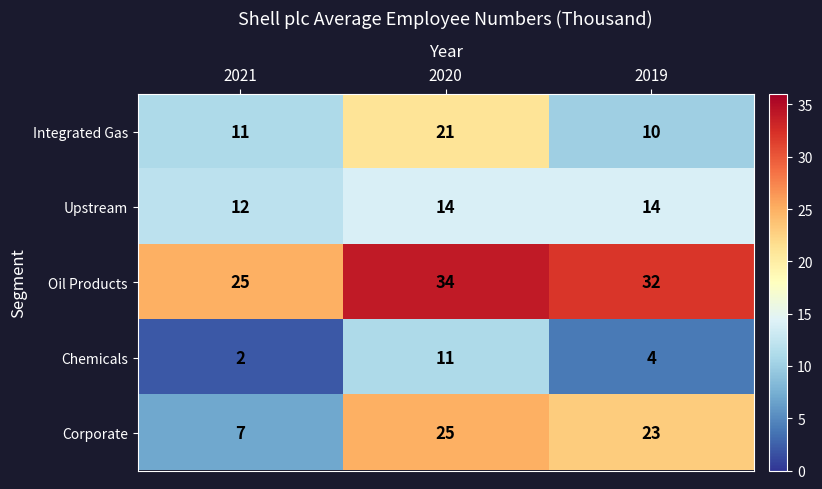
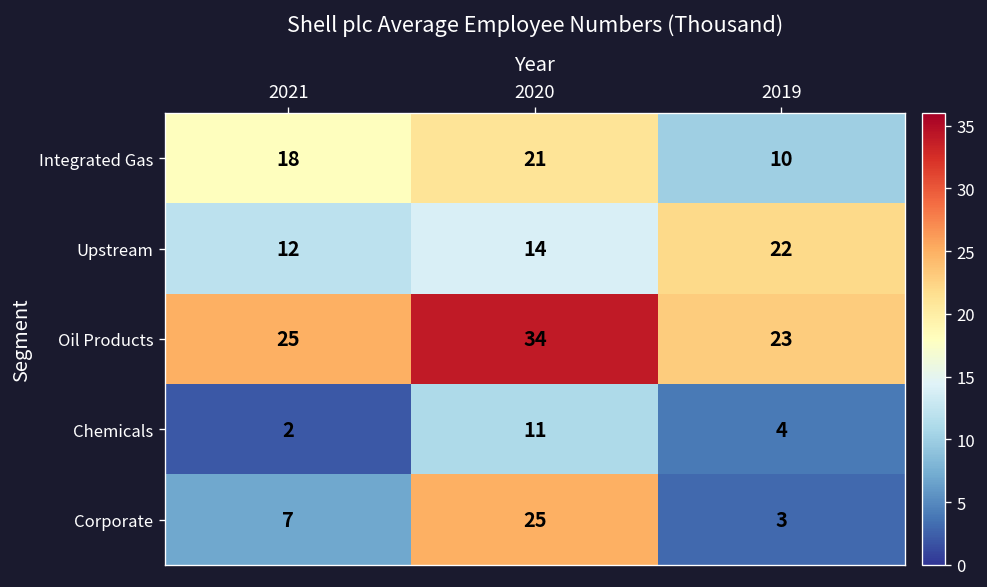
  {
    "Integrated Gas": {
-     "2021": 11,
+     "2021": 18,
      "2020": 21,
      "2019": 10
    },
    "Upstream": {
      "2021": 12,
      "2020": 14,
-     "2019": 14
+     "2019": 22
    },
    "Oil Products": {
      "2021": 25,
      "2020": 34,
-     "2019": 32
+     "2019": 23
    },
    "Chemicals": {
      "2021": 2,
      "2020": 11,
      "2019": 4
    },
    "Corporate": {
      "2021": 7,
      "2020": 25,
-     "2019": 23
+     "2019": 3
    }
  }
